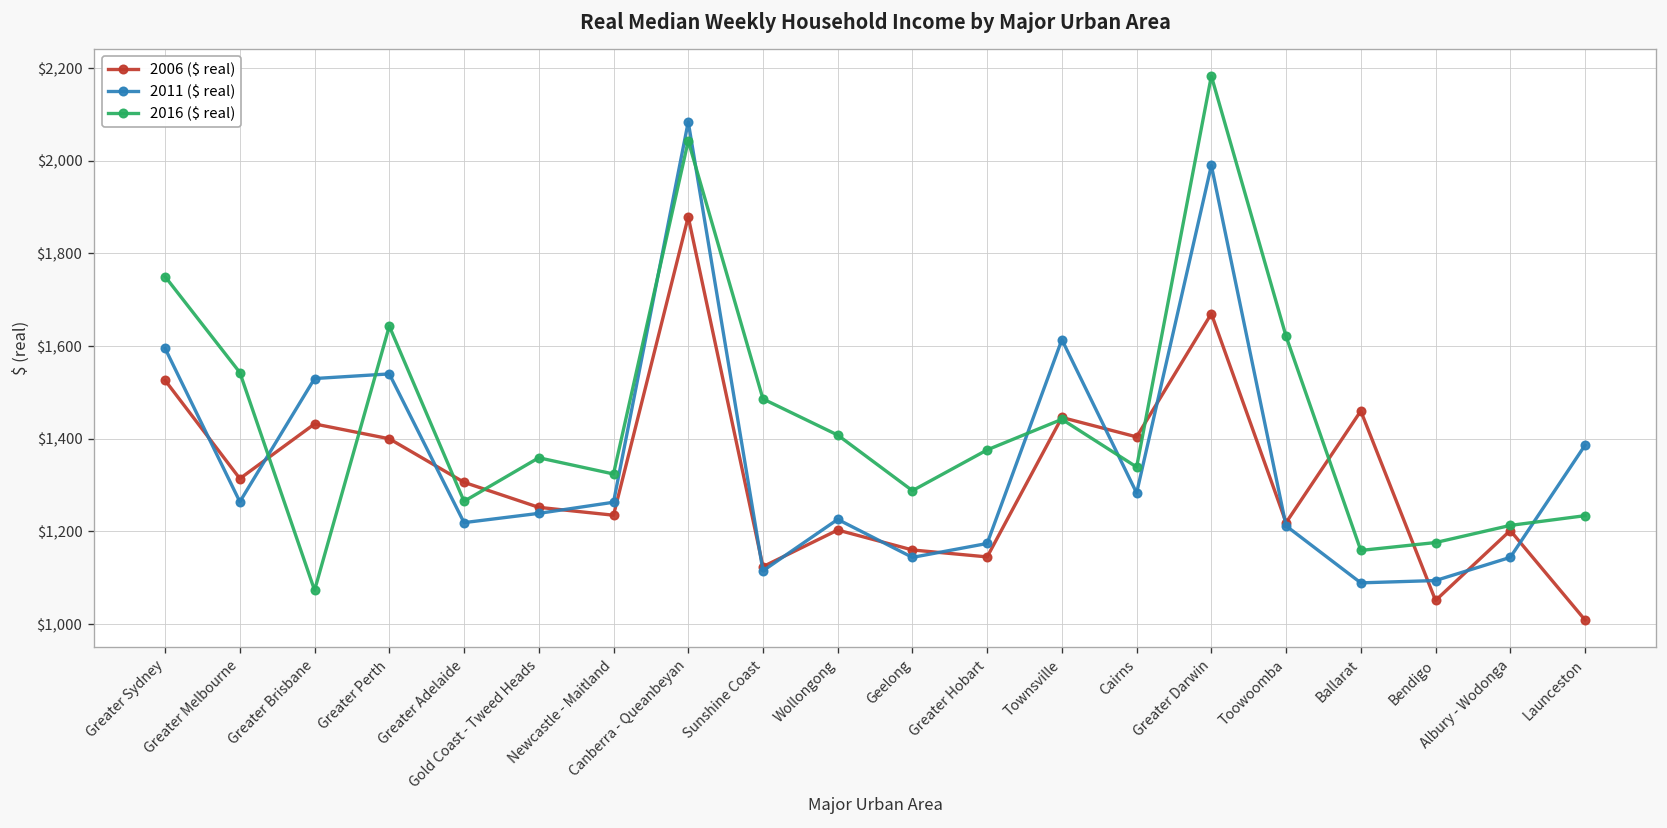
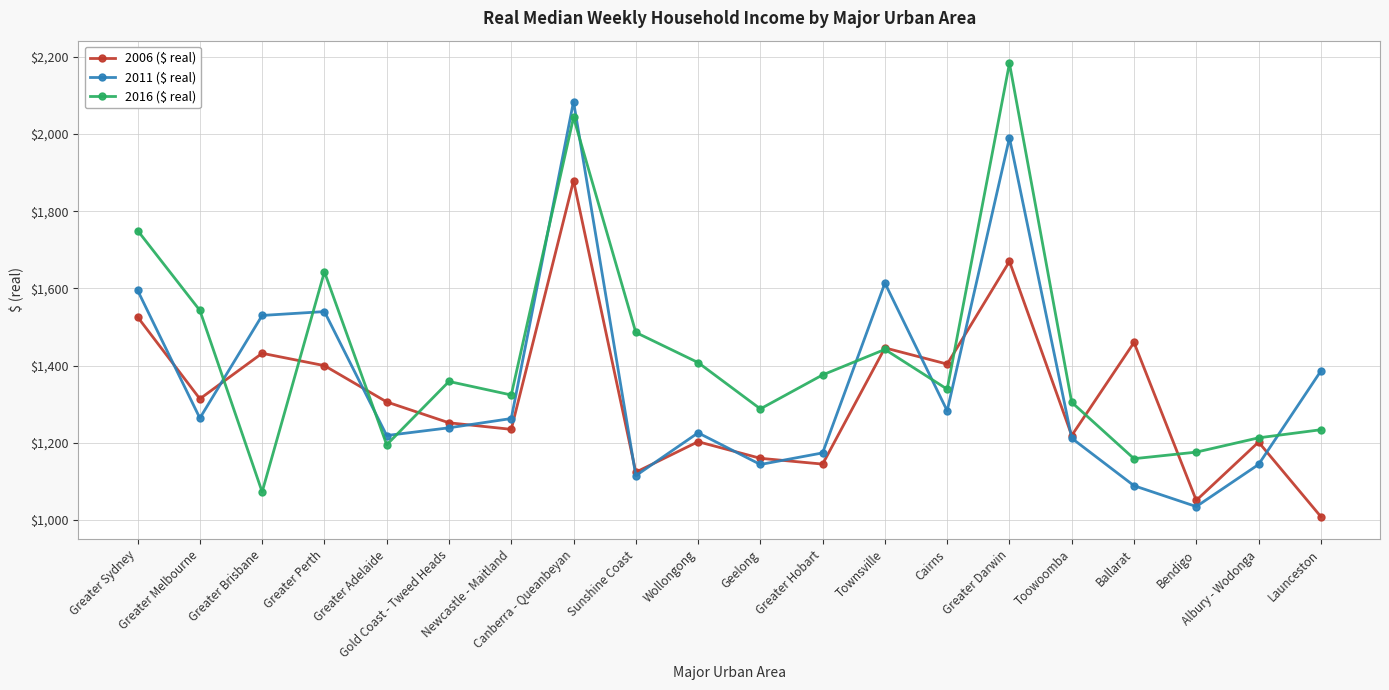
  {
    "2006 ($ real)": {
      "Greater Sydney": "$1,530",
      "Greater Melbourne": "$1,310",
      "Greater Brisbane": "$1,430",
      "Greater Perth": "$1,400",
      "Greater Adelaide": "$1,310",
      "Gold Coast - Tweed Heads": "$1,250",
      "Newcastle - Maitland": "$1,240",
      "Canberra - Queanbeyan": "$1,880",
      "Sunshine Coast": "$1,120",
      "Wollongong": "$1,200",
      "Geelong": "$1,160",
      "Greater Hobart": "$1,150",
      "Cairns": "$1,400",
      "Greater Darwin": "$1,670",
      "Toowoomba": "$1,220",
      "Ballarat": "$1,460",
      "Bendigo": "$1,050",
      "Albury - Wodonga": "$1,200",
      "Launceston": "$1,010"
    },
    "2011 ($ real)": {
      "Greater Sydney": "$1,600",
      "Greater Melbourne": "$1,260",
      "Greater Brisbane": "$1,530",
      "Greater Perth": "$1,540",
      "Greater Adelaide": "$1,220",
      "Gold Coast - Tweed Heads": "$1,240",
      "Newcastle - Maitland": "$1,260",
      "Canberra - Queanbeyan": "$2,080",
      "Sunshine Coast": "$1,120",
      "Wollongong": "$1,230",
      "Geelong": "$1,140",
      "Greater Hobart": "$1,170",
      "Townsville": "$1,610",
      "Cairns": "$1,280",
      "Greater Darwin": "$1,990",
      "Toowoomba": "$1,210",
      "Ballarat": "$1,090",
-     "Bendigo": "$1,090",
+     "Bendigo": "$1,040",
      "Albury - Wodonga": "$1,140",
      "Launceston": "$1,390"
    },
    "2016 ($ real)": {
      "Greater Sydney": "$1,750",
      "Greater Melbourne": "$1,540",
      "Greater Brisbane": "$1,070",
      "Greater Perth": "$1,640",
-     "Greater Adelaide": "$1,270",
+     "Greater Adelaide": "$1,200",
      "Gold Coast - Tweed Heads": "$1,360",
      "Newcastle - Maitland": "$1,320",
      "Canberra - Queanbeyan": "$2,040",
      "Sunshine Coast": "$1,490",
      "Wollongong": "$1,410",
      "Geelong": "$1,290",
      "Greater Hobart": "$1,380",
      "Cairns": "$1,340",
      "Greater Darwin": "$2,180",
-     "Toowoomba": "$1,620",
+     "Toowoomba": "$1,310",
      "Ballarat": "$1,160",
      "Bendigo": "$1,180",
      "Albury - Wodonga": "$1,210",
      "Launceston": "$1,230"
    }
  }
